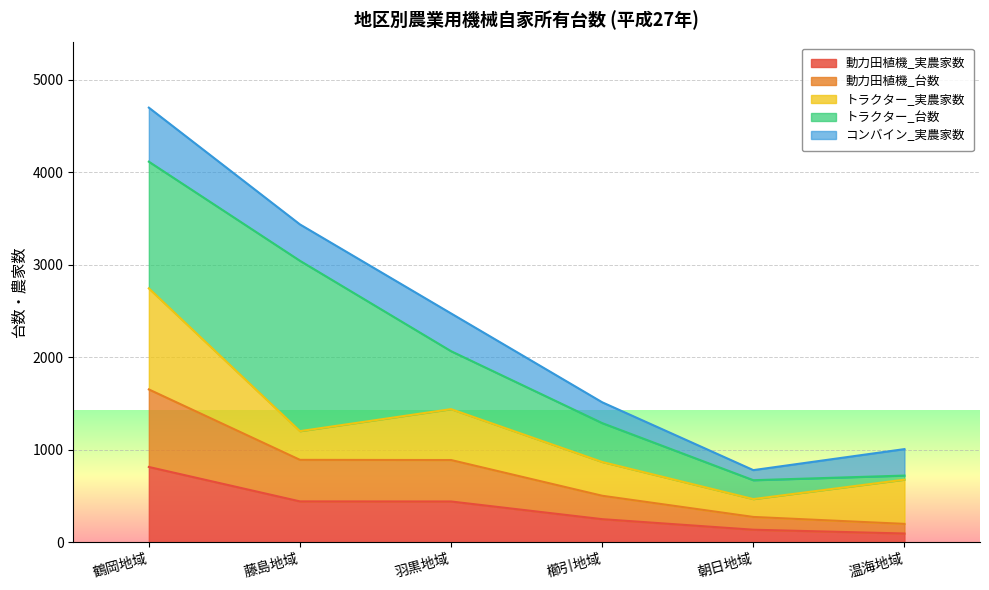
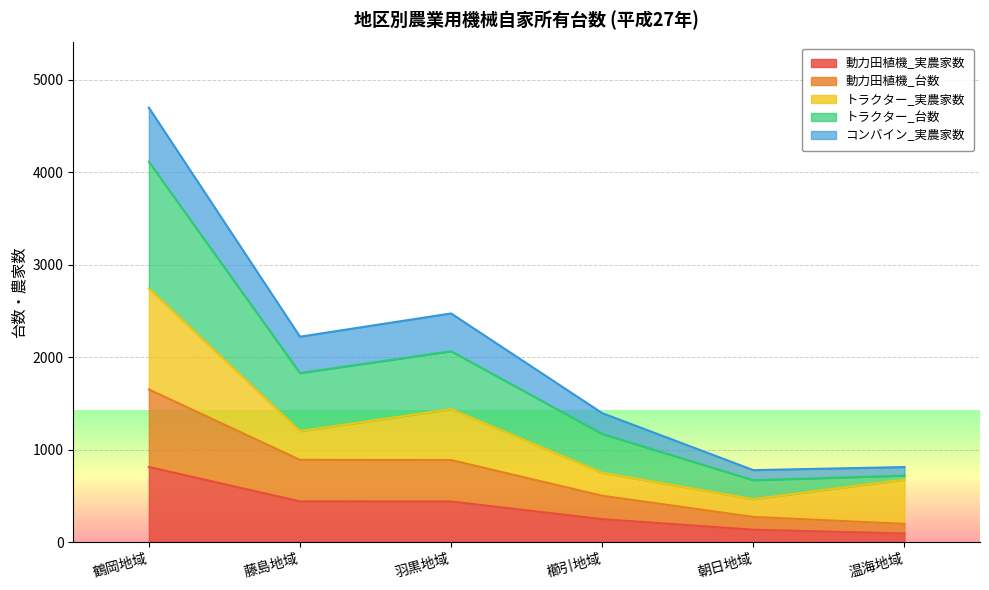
  {
    "トラクター_実農家数": {
      "鶴岡地域": 1100,
      "藤島地域": 300,
      "羽黒地域": 600,
-     "櫛引地域": 400,
+     "櫛引地域": 200,
      "朝日地域": 200,
      "温海地域": 500
    },
    "トラクター_台数": {
      "鶴岡地域": 1400,
-     "藤島地域": 1800,
+     "藤島地域": 600,
      "羽黒地域": 600,
      "櫛引地域": 400,
      "朝日地域": 200,
      "温海地域": 0
    },
    "コンバイン_実農家数": {
      "鶴岡地域": 600,
      "藤島地域": 400,
      "羽黒地域": 400,
      "櫛引地域": 200,
      "朝日地域": 100,
-     "温海地域": 300
+     "温海地域": 100
    }
  }
